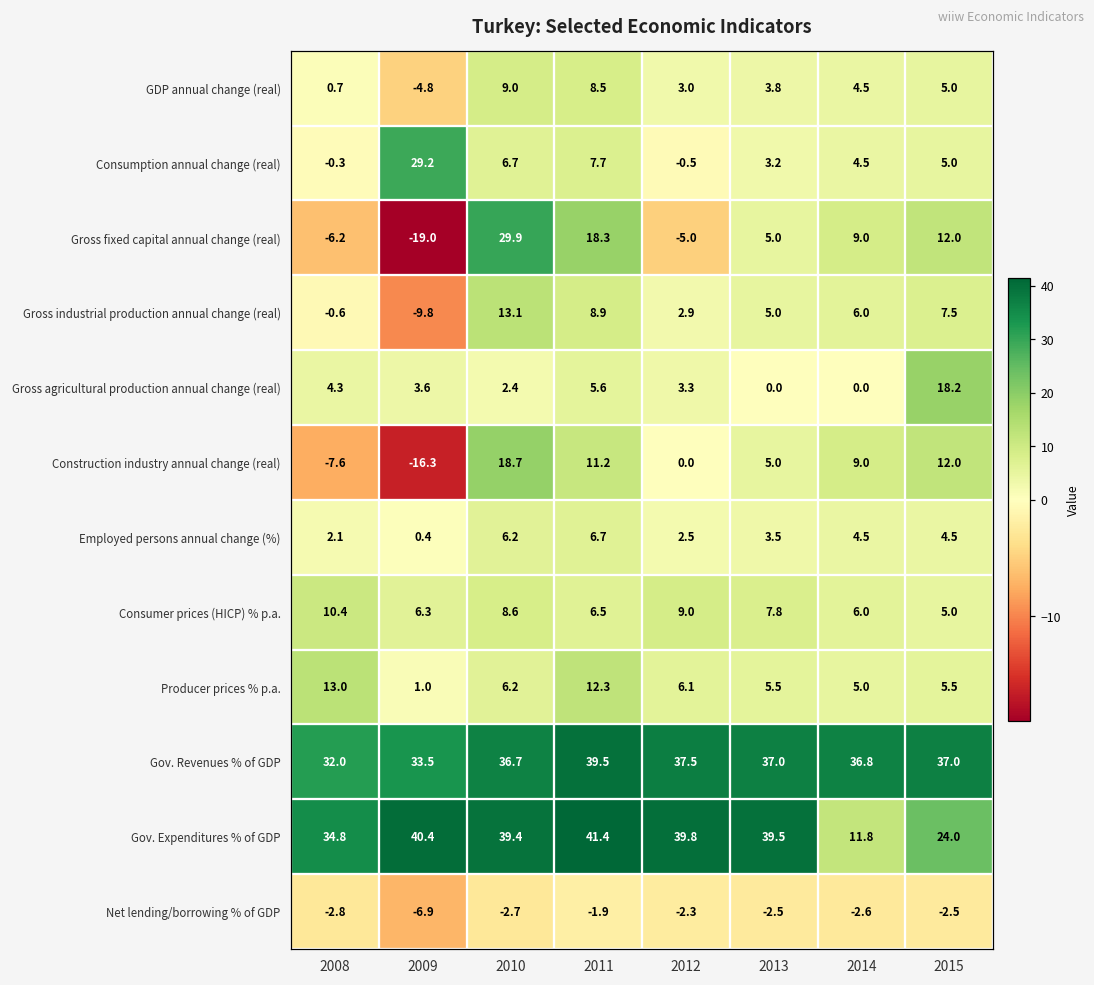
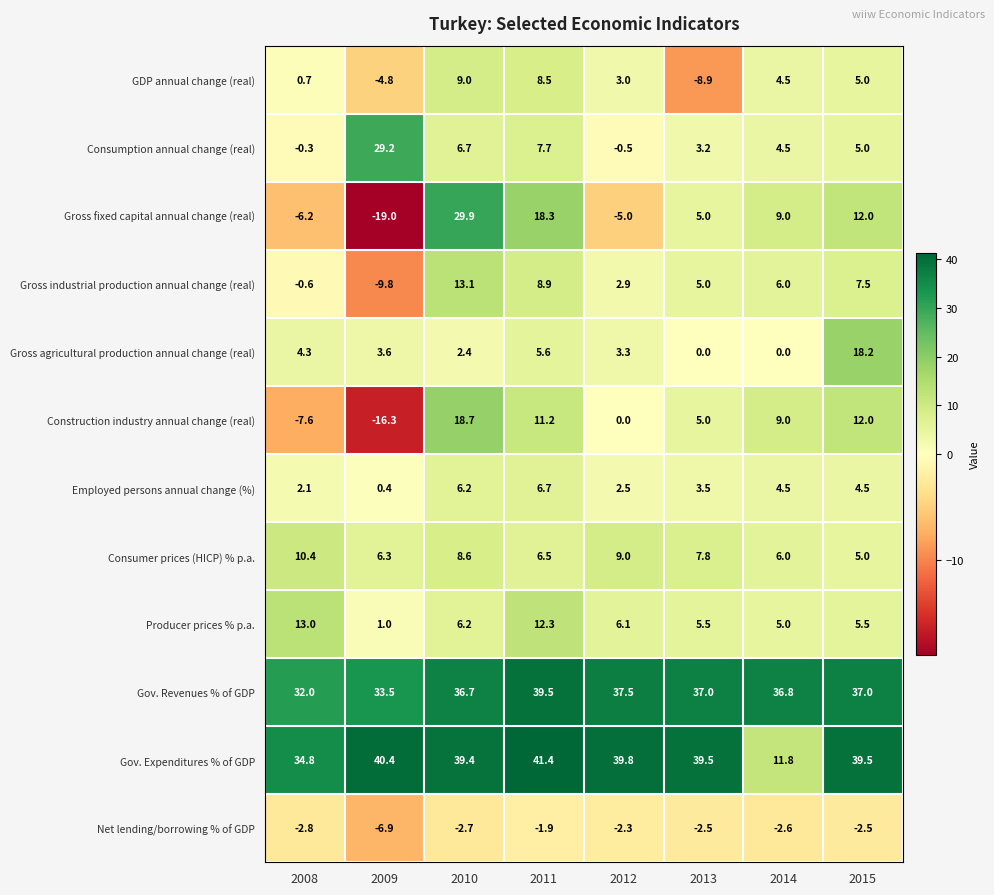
  {
    "GDP annual change (real)": {
      "2008": 0.7,
      "2009": -4.8,
      "2010": 9.0,
      "2011": 8.5,
      "2012": 3.0,
-     "2013": 3.8,
+     "2013": -8.9,
      "2014": 4.5,
      "2015": 5.0
    },
    "Consumption annual change (real)": {
      "2008": -0.3,
      "2009": 29.2,
      "2010": 6.7,
      "2011": 7.7,
      "2012": -0.5,
      "2013": 3.2,
      "2014": 4.5,
      "2015": 5.0
    },
    "Gross fixed capital annual change (real)": {
      "2008": -6.2,
      "2009": -19.0,
      "2010": 29.9,
      "2011": 18.3,
      "2012": -5.0,
      "2013": 5.0,
      "2014": 9.0,
      "2015": 12.0
    },
    "Gross industrial production annual change (real)": {
      "2008": -0.6,
      "2009": -9.8,
      "2010": 13.1,
      "2011": 8.9,
      "2012": 2.9,
      "2013": 5.0,
      "2014": 6.0,
      "2015": 7.5
    },
    "Gross agricultural production annual change (real)": {
      "2008": 4.3,
      "2009": 3.6,
      "2010": 2.4,
      "2011": 5.6,
      "2012": 3.3,
      "2013": 0.0,
      "2014": 0.0,
      "2015": 18.2
    },
    "Construction industry annual change (real)": {
      "2008": -7.6,
      "2009": -16.3,
      "2010": 18.7,
      "2011": 11.2,
      "2012": 0.0,
      "2013": 5.0,
      "2014": 9.0,
      "2015": 12.0
    },
    "Employed persons annual change (%)": {
      "2008": 2.1,
      "2009": 0.4,
      "2010": 6.2,
      "2011": 6.7,
      "2012": 2.5,
      "2013": 3.5,
      "2014": 4.5,
      "2015": 4.5
    },
    "Consumer prices (HICP) % p.a.": {
      "2008": 10.4,
      "2009": 6.3,
      "2010": 8.6,
      "2011": 6.5,
      "2012": 9.0,
      "2013": 7.8,
      "2014": 6.0,
      "2015": 5.0
    },
    "Producer prices % p.a.": {
      "2008": 13.0,
      "2009": 1.0,
      "2010": 6.2,
      "2011": 12.3,
      "2012": 6.1,
      "2013": 5.5,
      "2014": 5.0,
      "2015": 5.5
    },
    "Gov. Revenues % of GDP": {
      "2008": 32.0,
      "2009": 33.5,
      "2010": 36.7,
      "2011": 39.5,
      "2012": 37.5,
      "2013": 37.0,
      "2014": 36.8,
      "2015": 37.0
    },
    "Gov. Expenditures % of GDP": {
      "2008": 34.8,
      "2009": 40.4,
      "2010": 39.4,
      "2011": 41.4,
      "2012": 39.8,
      "2013": 39.5,
      "2014": 11.8,
-     "2015": 24.0
+     "2015": 39.5
    },
    "Net lending/borrowing % of GDP": {
      "2008": -2.8,
      "2009": -6.9,
      "2010": -2.7,
      "2011": -1.9,
      "2012": -2.3,
      "2013": -2.5,
      "2014": -2.6,
      "2015": -2.5
    }
  }
